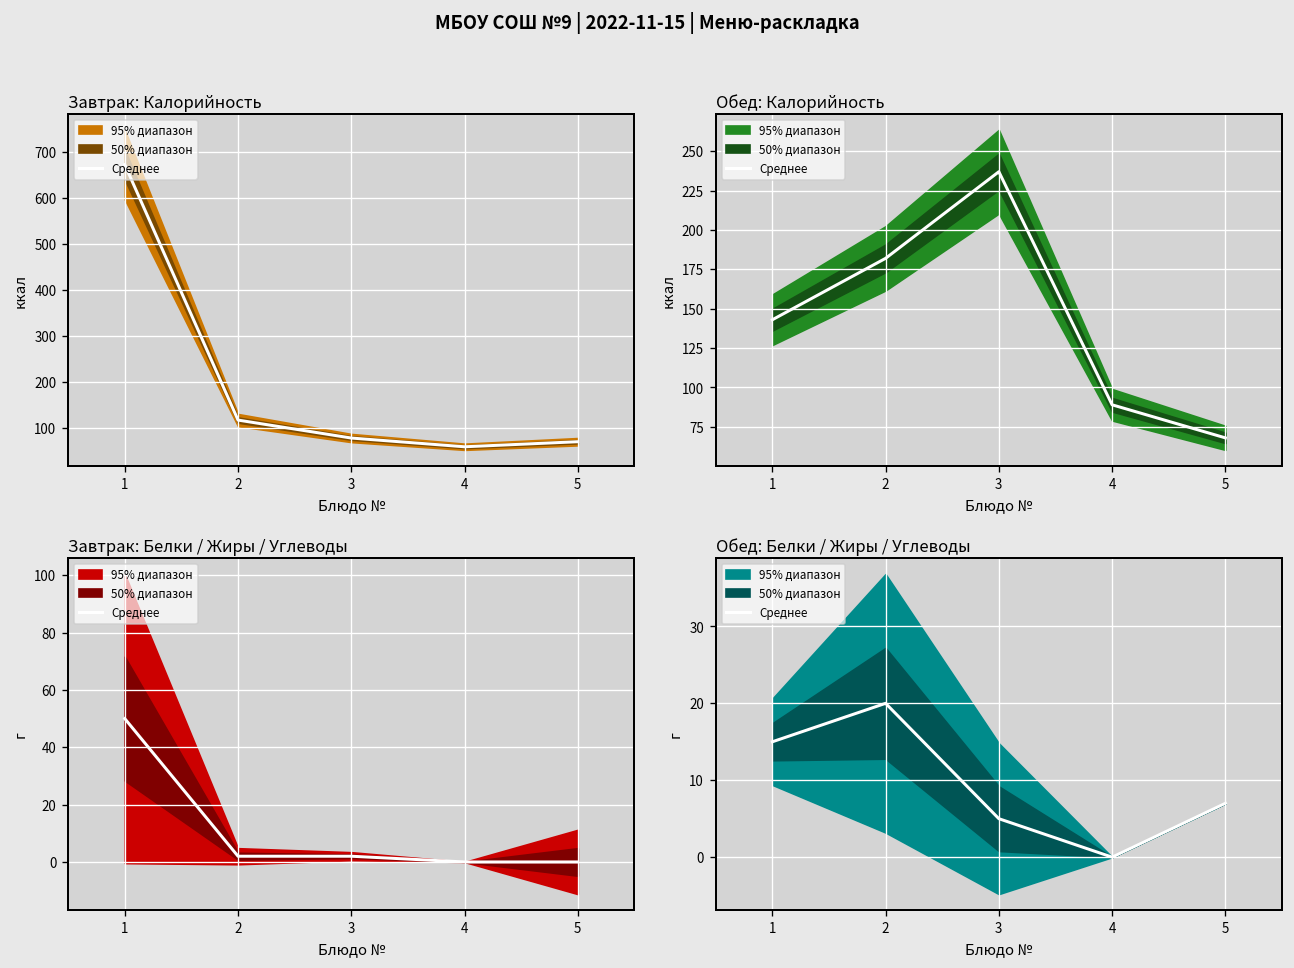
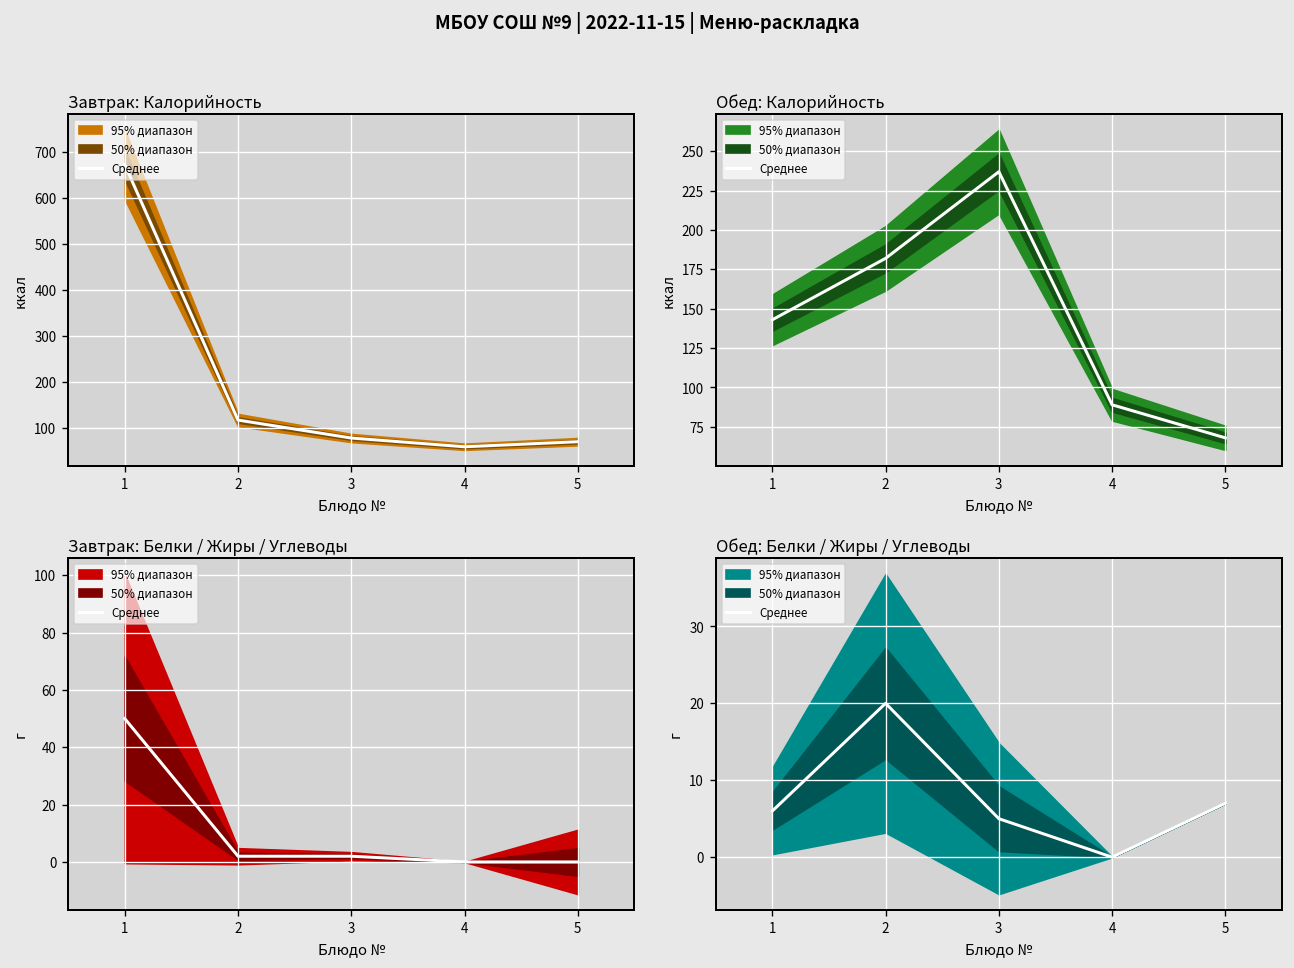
  {
    "Обед: Калорийность": {
      "Среднее": {
        "1": 143,
        "2": 182,
        "3": 237,
        "4": 89,
        "5": 68
      }
    },
    "Завтрак: Белки / Жиры / Углеводы": {
      "Среднее": {
        "1": 50,
        "2": 2,
        "5": 0
      }
    },
    "Обед: Белки / Жиры / Углеводы": {
      "Среднее": {
-       "1": 15,
+       "1": 6,
        "2": 20,
        "3": 5
      }
    }
  }
